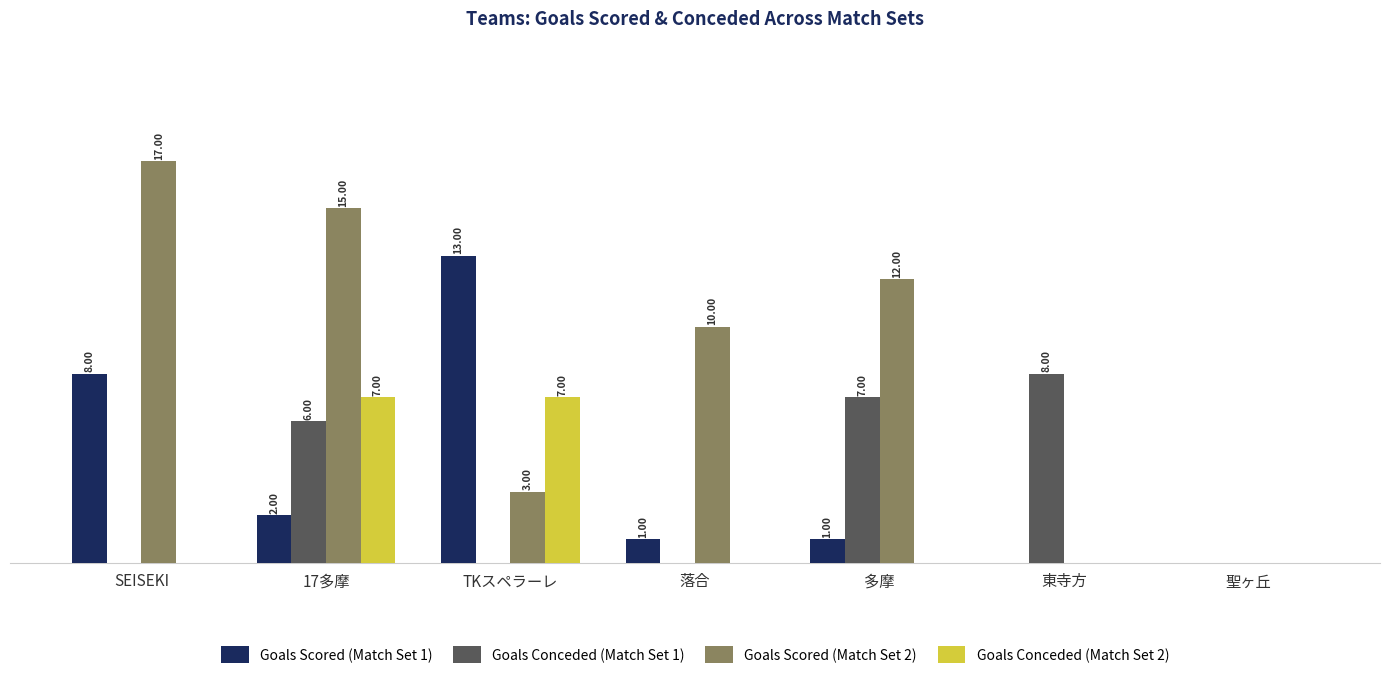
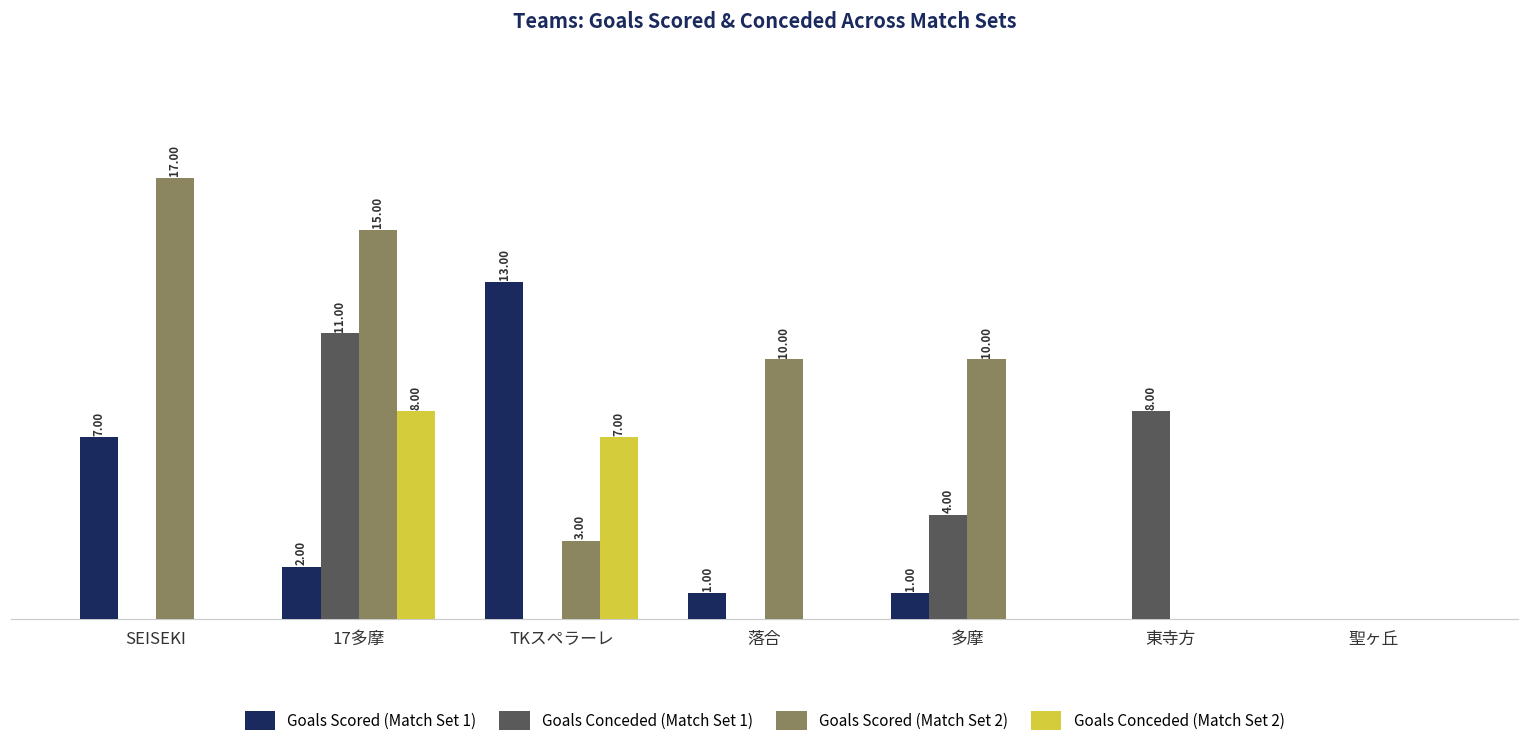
  {
    "Goals Scored (Match Set 1)": {
-     "SEISEKI": 8.00,
+     "SEISEKI": 7.00,
      "17多摩": 2.00,
      "TKスペラーレ": 13.00,
      "落合": 1.00,
      "多摩": 1.00
    },
    "Goals Conceded (Match Set 1)": {
-     "17多摩": 6.00,
-     "多摩": 7.00,
+     "17多摩": 11.00,
+     "多摩": 4.00,
      "東寺方": 8.00
    },
    "Goals Scored (Match Set 2)": {
      "SEISEKI": 17.00,
      "17多摩": 15.00,
      "TKスペラーレ": 3.00,
      "落合": 10.00,
-     "多摩": 12.00
+     "多摩": 10.00
    },
    "Goals Conceded (Match Set 2)": {
-     "17多摩": 7.00,
+     "17多摩": 8.00,
      "TKスペラーレ": 7.00
    }
  }
